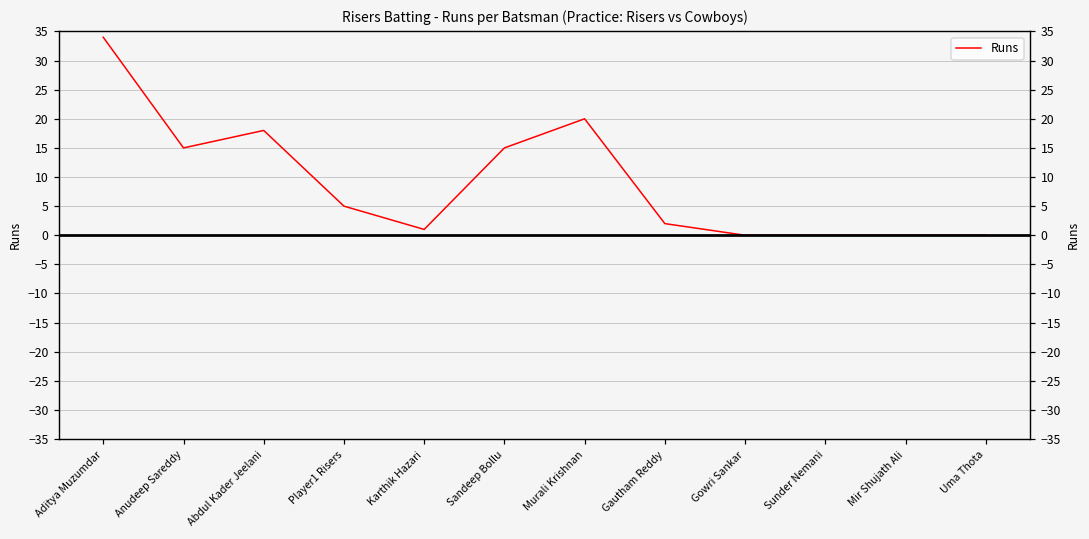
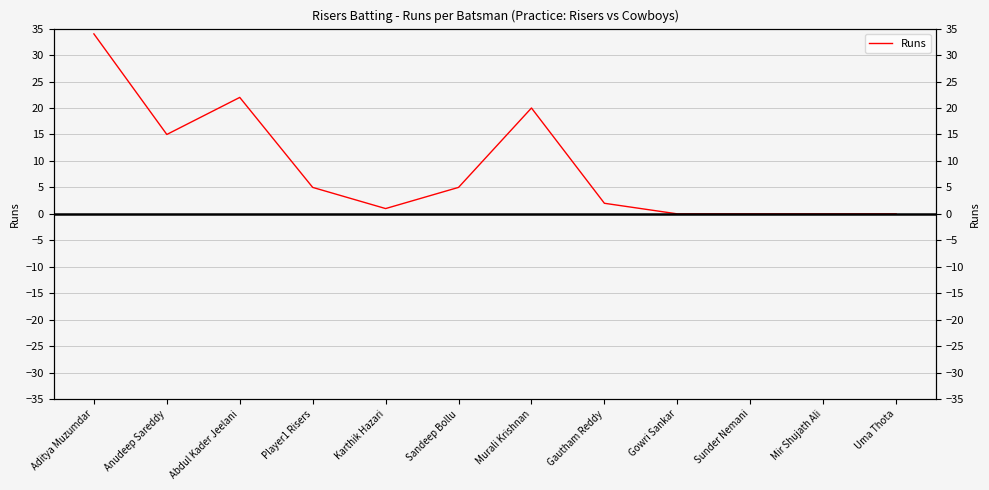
  {
    "Aditya Muzumdar": 34,
    "Anudeep Sareddy": 15,
-   "Abdul Kader Jeelani": 18,
+   "Abdul Kader Jeelani": 22,
    "Player1 Risers": 5,
    "Karthik Hazari": 1,
-   "Sandeep Bollu": 15,
+   "Sandeep Bollu": 5,
    "Murali Krishnan": 20,
    "Gautham Reddy": 2,
    "Gowri Sankar": 0,
    "Sunder Nemani": 0,
    "Mir Shujath Ali": 0,
    "Uma Thota": 0
  }
